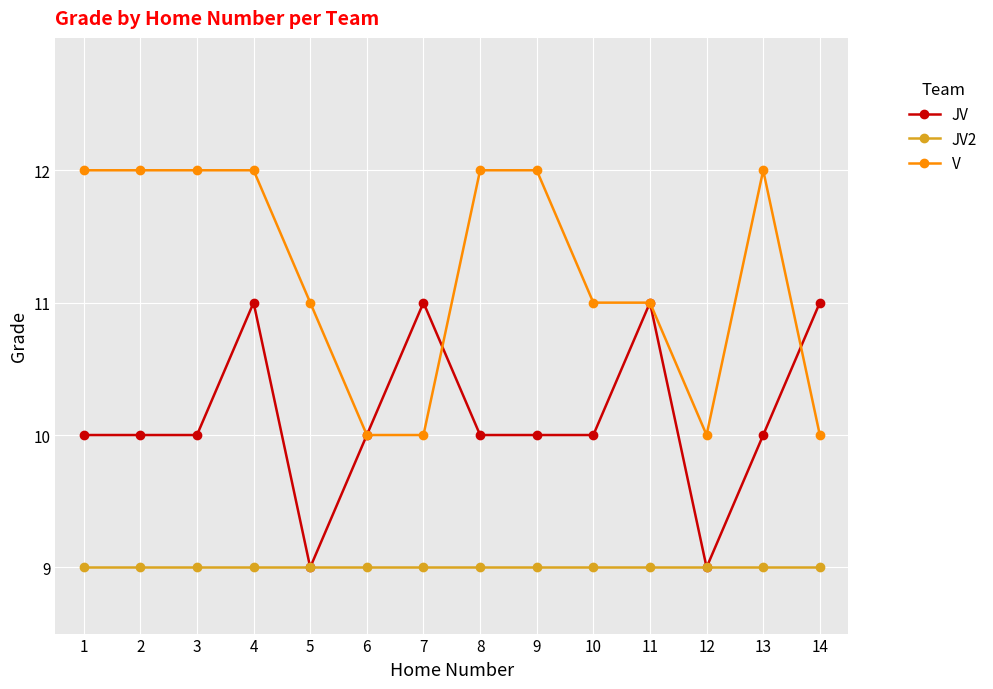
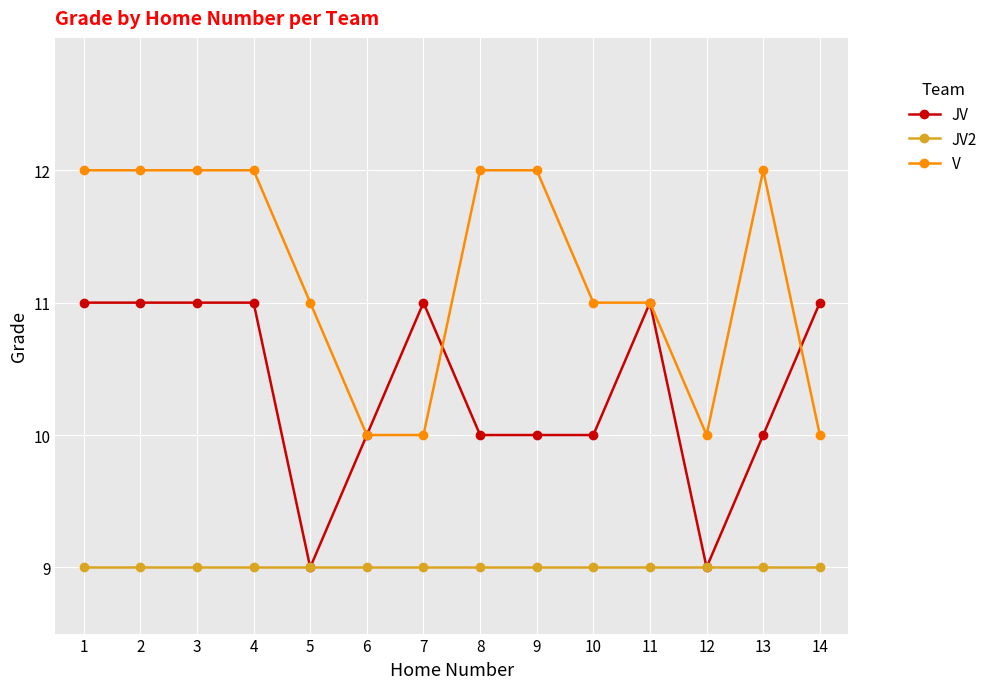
  {
    "JV": {
-     "1": 10,
-     "2": 10,
-     "3": 10,
+     "1": 11,
+     "2": 11,
+     "3": 11,
      "4": 11,
      "7": 11,
      "8": 10,
      "9": 10,
      "10": 10,
      "13": 10,
      "14": 11
    }
  }
